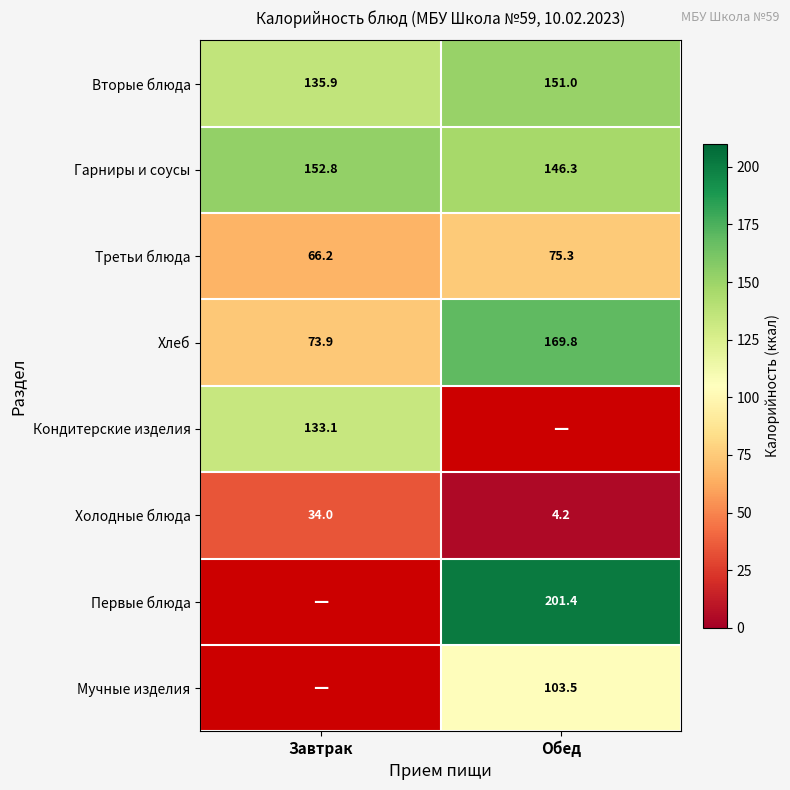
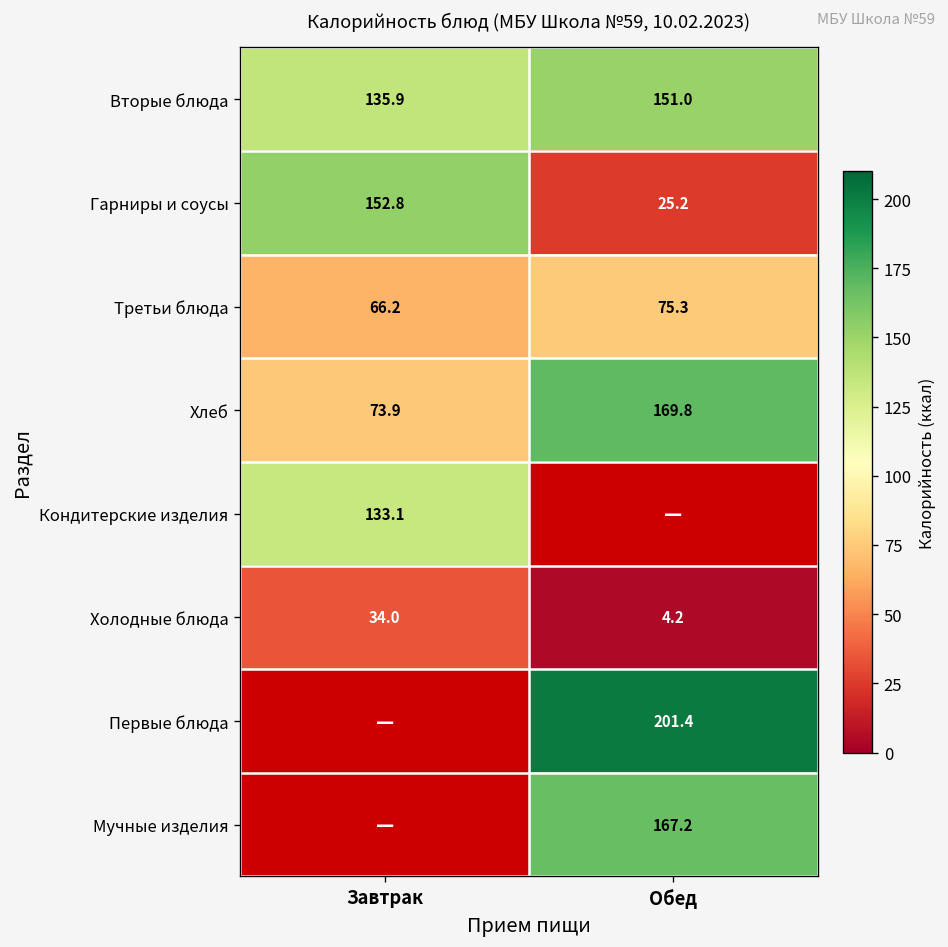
  {
    "Вторые блюда": {
      "Завтрак": 135.9,
      "Обед": 151.0
    },
    "Гарниры и соусы": {
      "Завтрак": 152.8,
-     "Обед": 146.3
+     "Обед": 25.2
    },
    "Третьи блюда": {
      "Завтрак": 66.2,
      "Обед": 75.3
    },
    "Хлеб": {
      "Завтрак": 73.9,
      "Обед": 169.8
    },
    "Кондитерские изделия": {
      "Завтрак": 133.1
    },
    "Холодные блюда": {
      "Завтрак": 34.0,
      "Обед": 4.2
    },
    "Первые блюда": {
      "Обед": 201.4
    },
    "Мучные изделия": {
-     "Обед": 103.5
+     "Обед": 167.2
    }
  }
